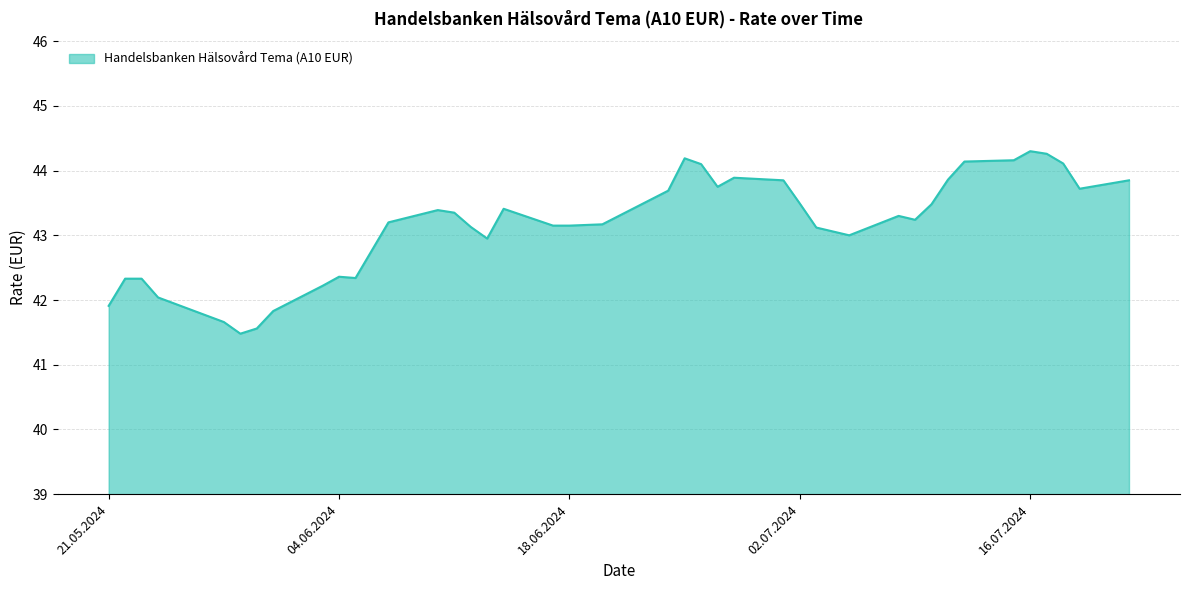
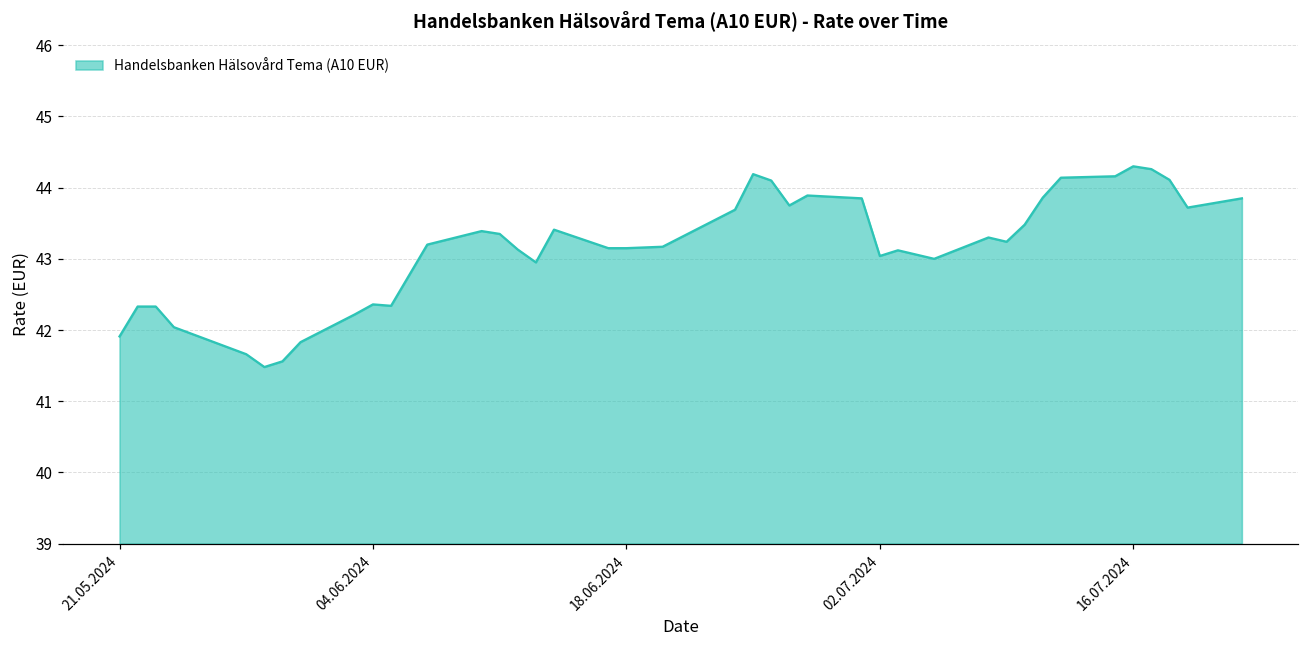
  {
    "21.05.2024": 41.9,
    "04.06.2024": 42.4,
    "18.06.2024": 43.2,
-   "02.07.2024": 43.5,
+   "02.07.2024": 43.0,
    "16.07.2024": 44.3
  }
